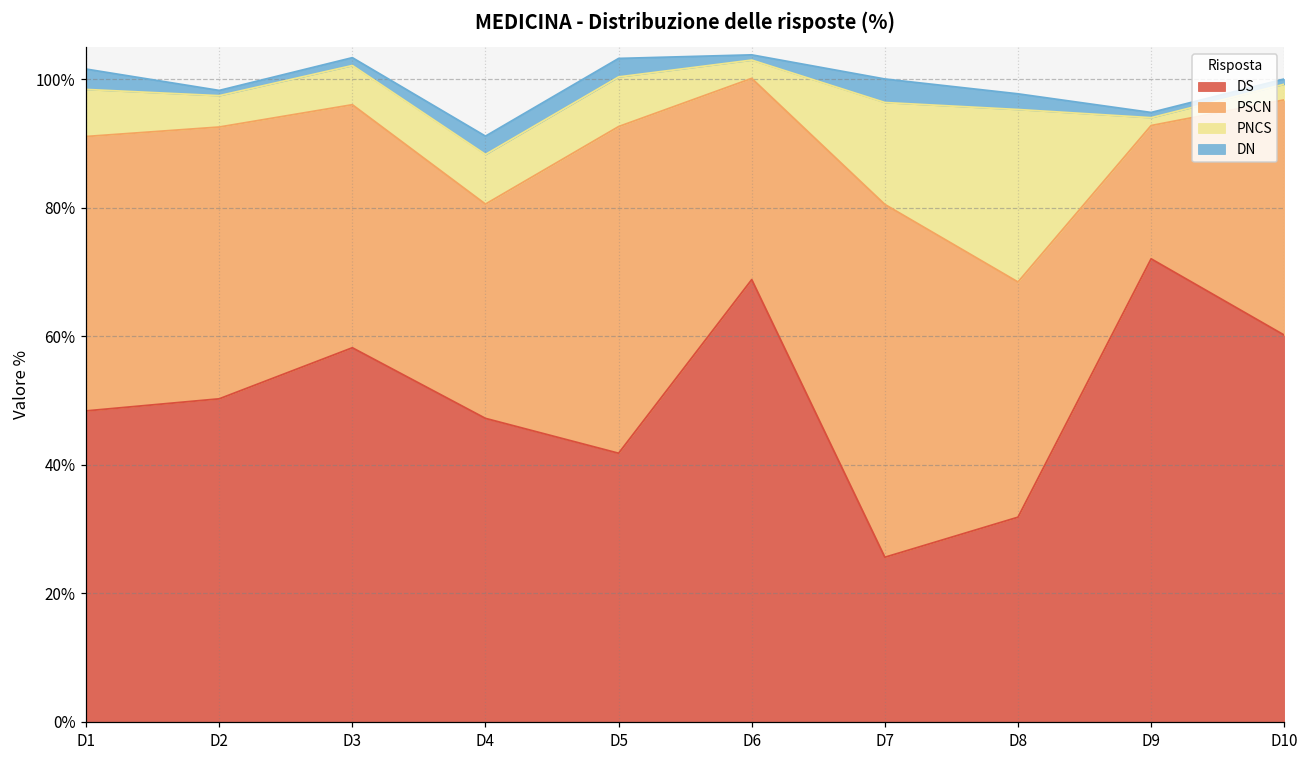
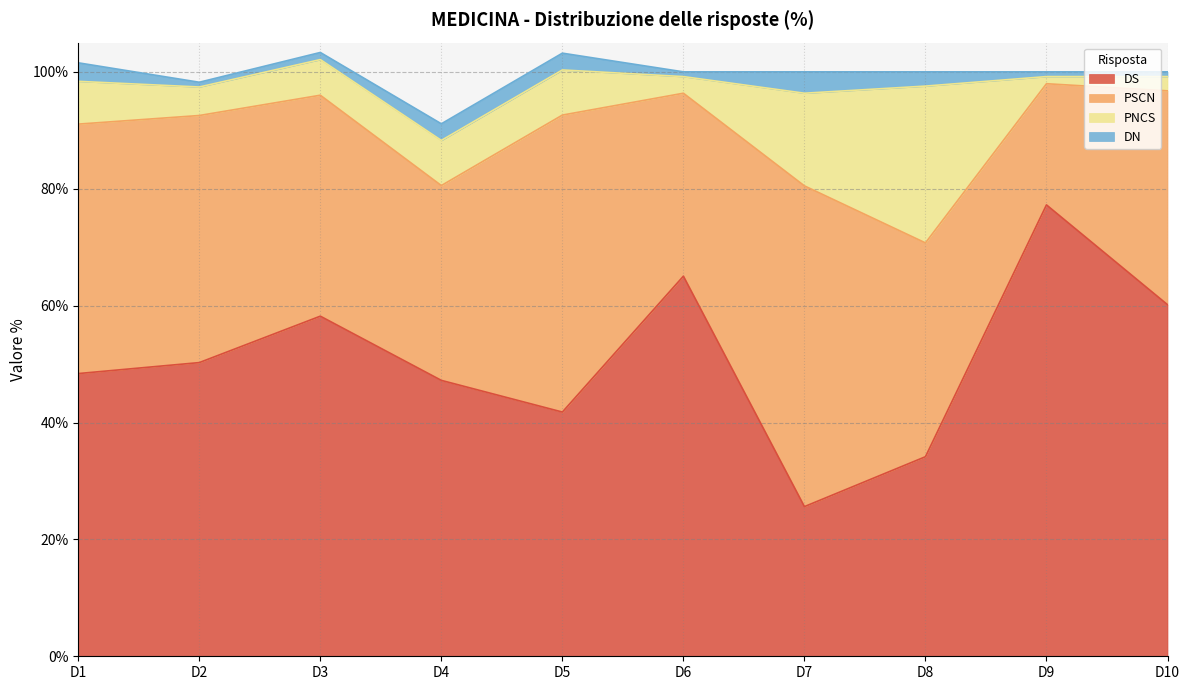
  {
    "DS": {
      "D1": "48%",
      "D2": "50%",
      "D3": "58%",
      "D4": "47%",
      "D5": "42%",
-     "D6": "69%",
+     "D6": "65%",
      "D7": "26%",
-     "D8": "32%",
-     "D9": "72%",
+     "D8": "34%",
+     "D9": "77%",
      "D10": "60%"
    },
    "PSCN": {
      "D1": "43%",
      "D2": "42%",
      "D3": "38%",
      "D4": "33%",
      "D5": "51%",
      "D6": "31%",
      "D7": "55%",
      "D8": "37%",
      "D9": "21%",
      "D10": "37%"
    },
    "PNCS": {
      "D1": "7%",
      "D2": "5%",
      "D3": "6%",
      "D4": "8%",
      "D5": "8%",
      "D6": "3%",
      "D7": "16%",
      "D8": "27%",
      "D9": "1%",
      "D10": "2%"
    },
    "DN": {
      "D1": "3%",
      "D2": "1%",
      "D3": "1%",
      "D4": "3%",
      "D5": "3%",
      "D6": "1%",
      "D7": "4%",
      "D8": "2%",
      "D9": "1%",
      "D10": "1%"
    }
  }
